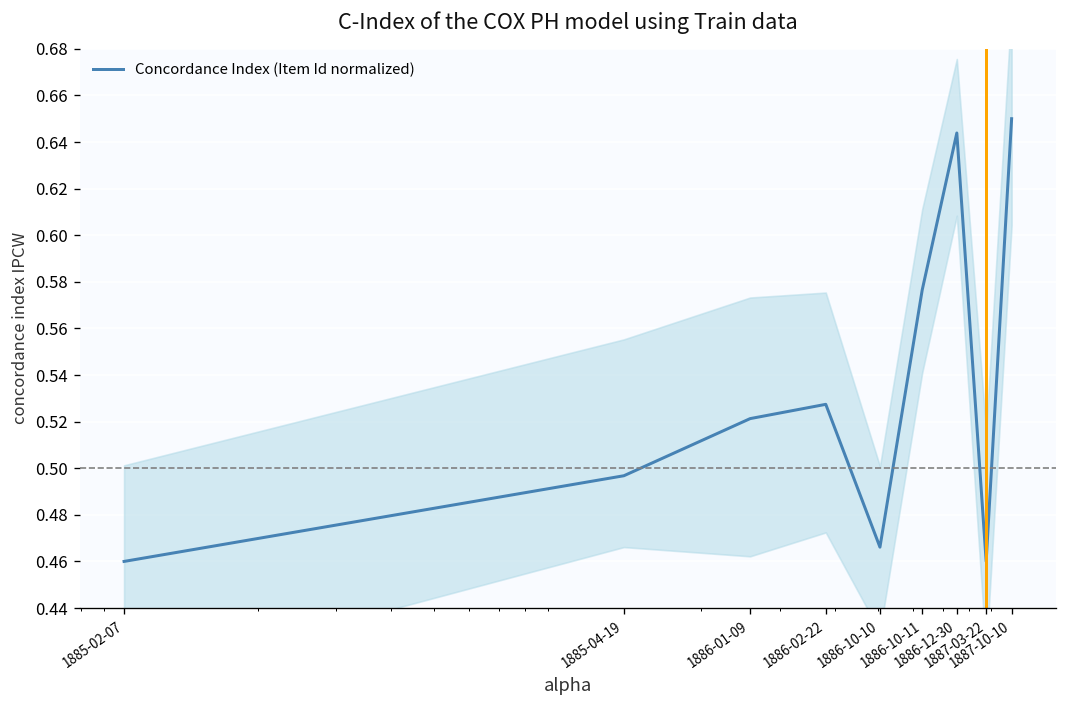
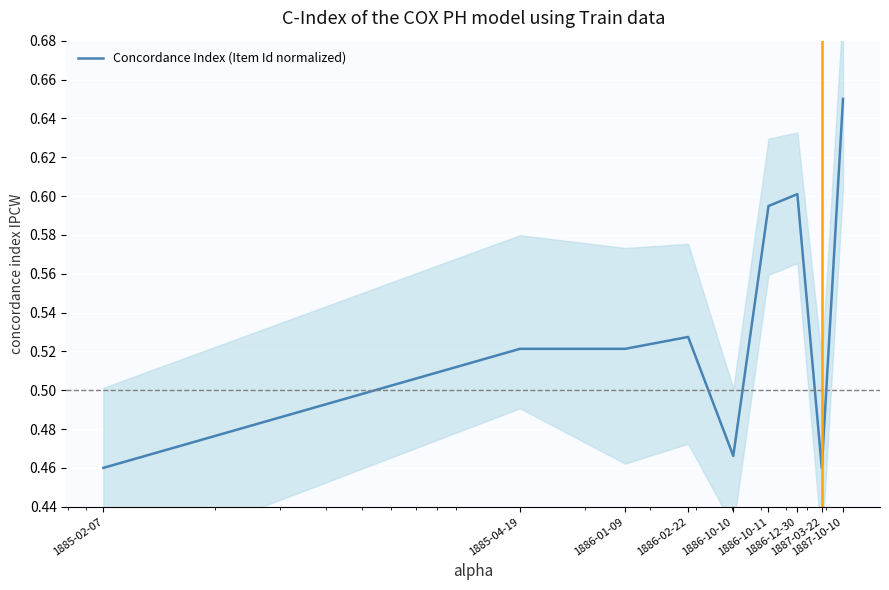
  {
    "Concordance Index (Item Id normalized)": {
      "1885-02-07": 0.460,
-     "1885-04-19": 0.497,
+     "1885-04-19": 0.521,
      "1886-01-09": 0.521,
      "1886-02-22": 0.527,
      "1886-10-10": 0.466,
-     "1886-10-11": 0.576,
-     "1886-12-30": 0.644,
+     "1886-10-11": 0.595,
+     "1886-12-30": 0.601,
      "1887-03-22": 0.460,
      "1887-10-10": 0.650
    }
  }
